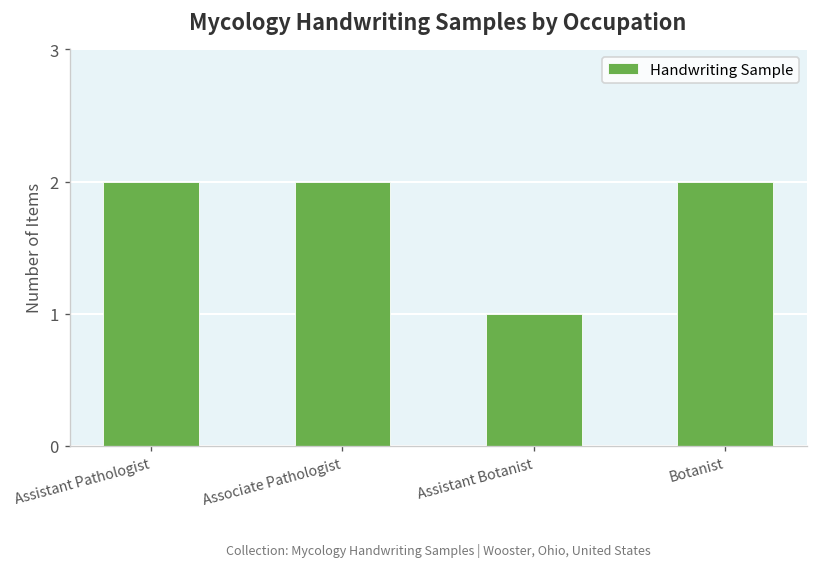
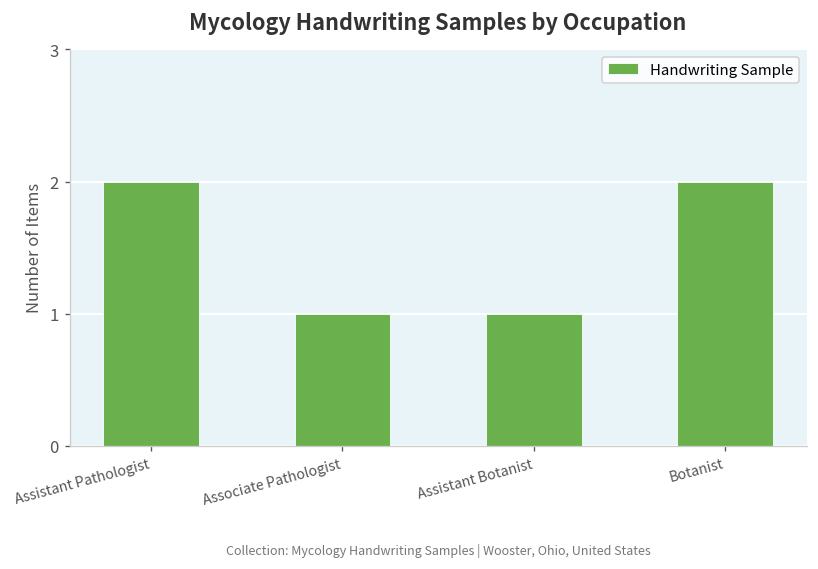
  {
    "Assistant Pathologist": 2,
-   "Associate Pathologist": 2,
+   "Associate Pathologist": 1,
    "Assistant Botanist": 1,
    "Botanist": 2
  }
